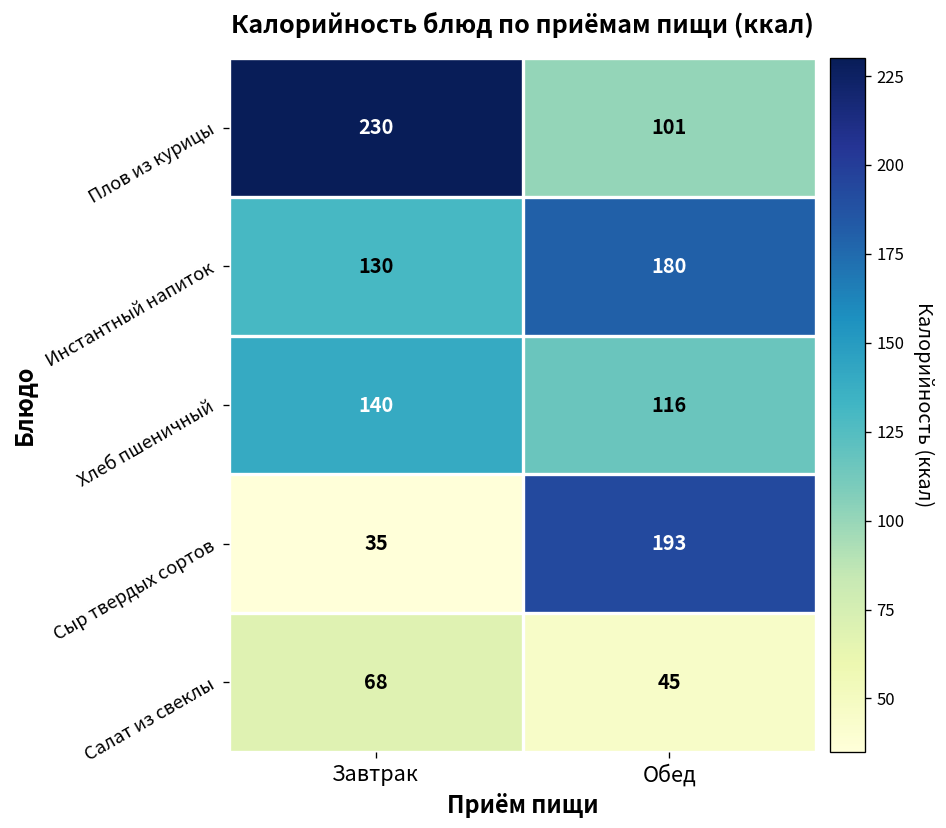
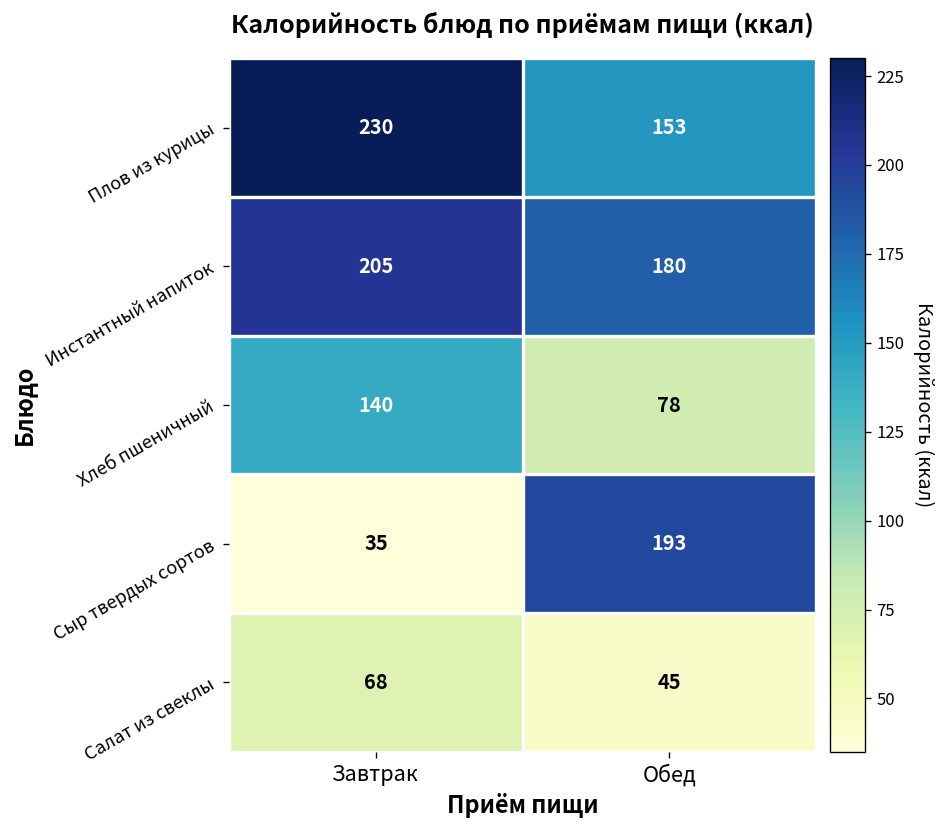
  {
    "Плов из курицы": {
      "Завтрак": 230,
-     "Обед": 101
+     "Обед": 153
    },
    "Инстантный напиток": {
-     "Завтрак": 130,
+     "Завтрак": 205,
      "Обед": 180
    },
    "Хлеб пшеничный": {
      "Завтрак": 140,
-     "Обед": 116
+     "Обед": 78
    },
    "Сыр твердых сортов": {
      "Завтрак": 35,
      "Обед": 193
    },
    "Салат из свеклы": {
      "Завтрак": 68,
      "Обед": 45
    }
  }
